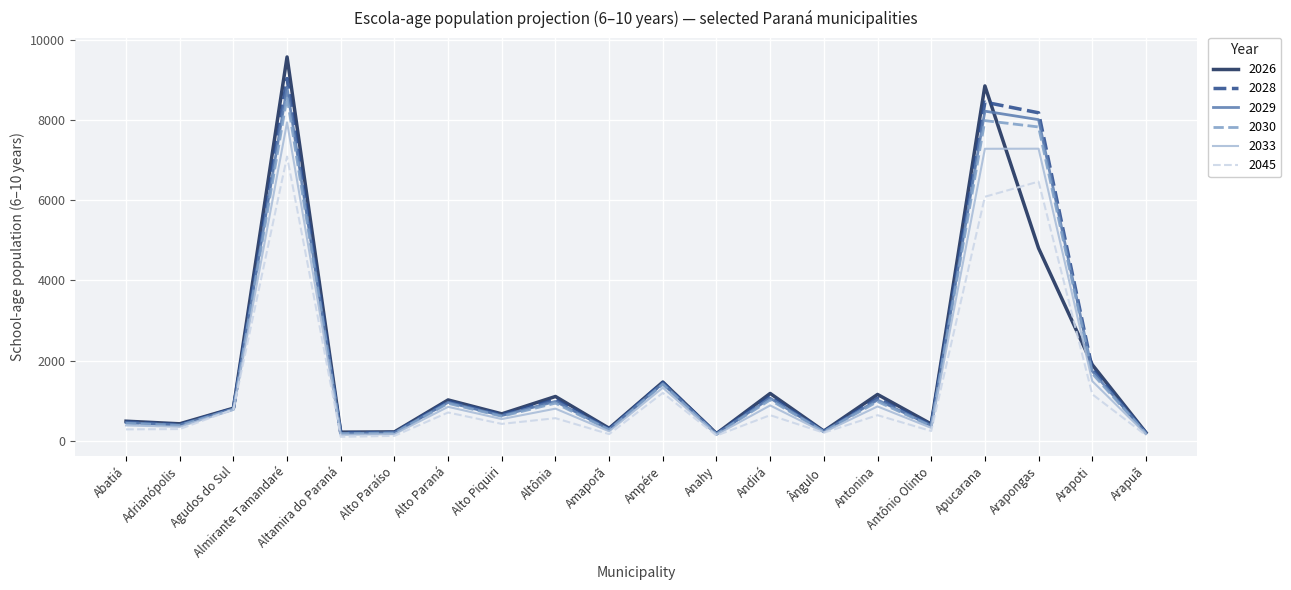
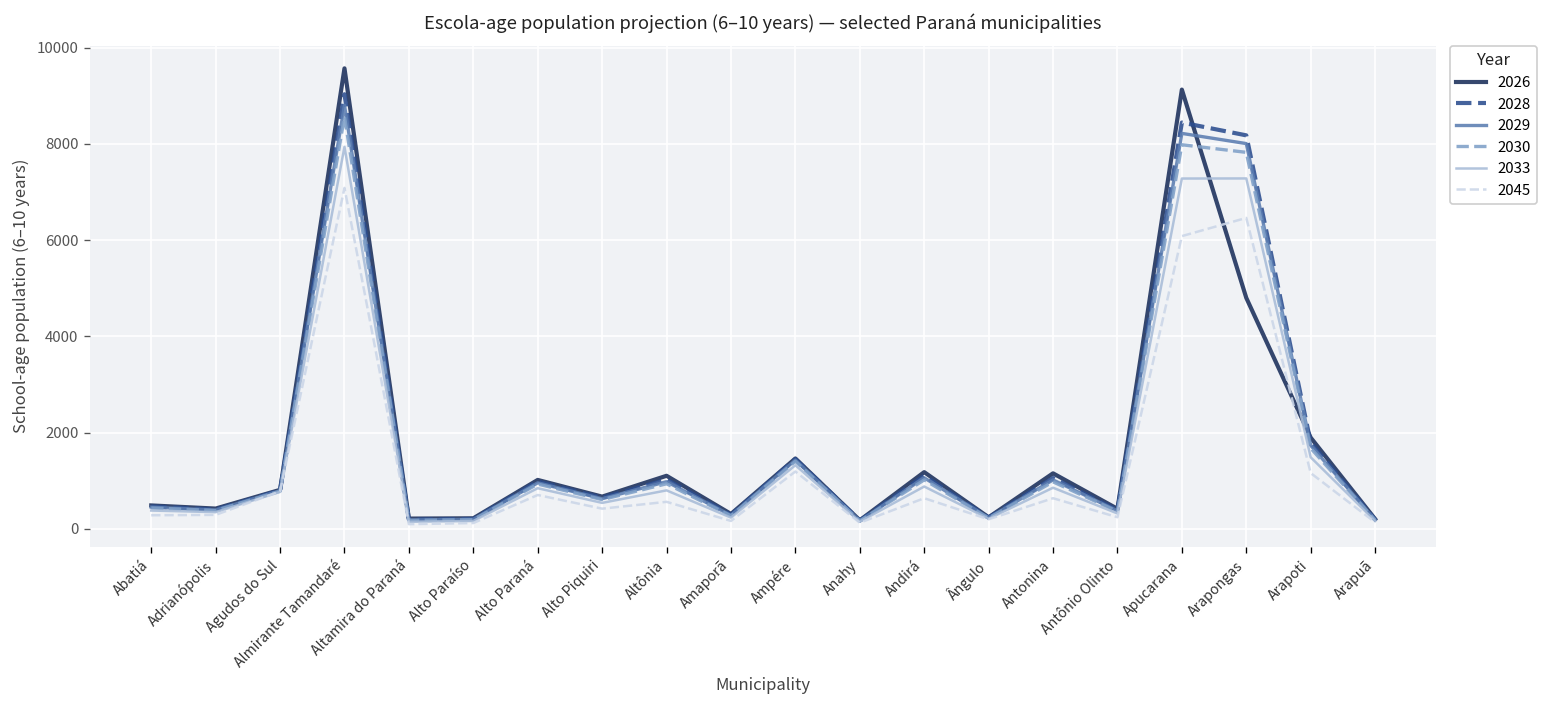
  {
    "2026": {
      "Almirante Tamandaré": 9600,
      "Altônia": 1100,
      "Andirá": 1200,
      "Antonina": 1200,
-     "Apucarana": 8800,
+     "Apucarana": 9100,
      "Arapongas": 4800,
      "Arapoti": 1900
    },
    "2028": {
      "Almirante Tamandaré": 9000,
      "Apucarana": 8400,
      "Arapongas": 8200
    }
  }
